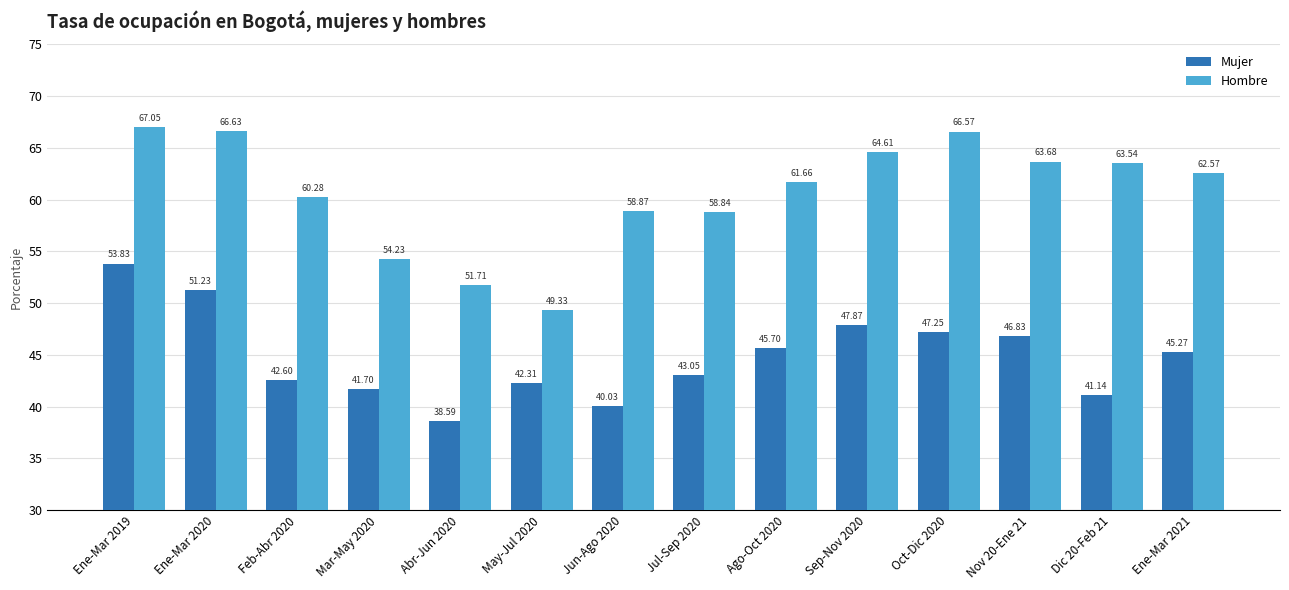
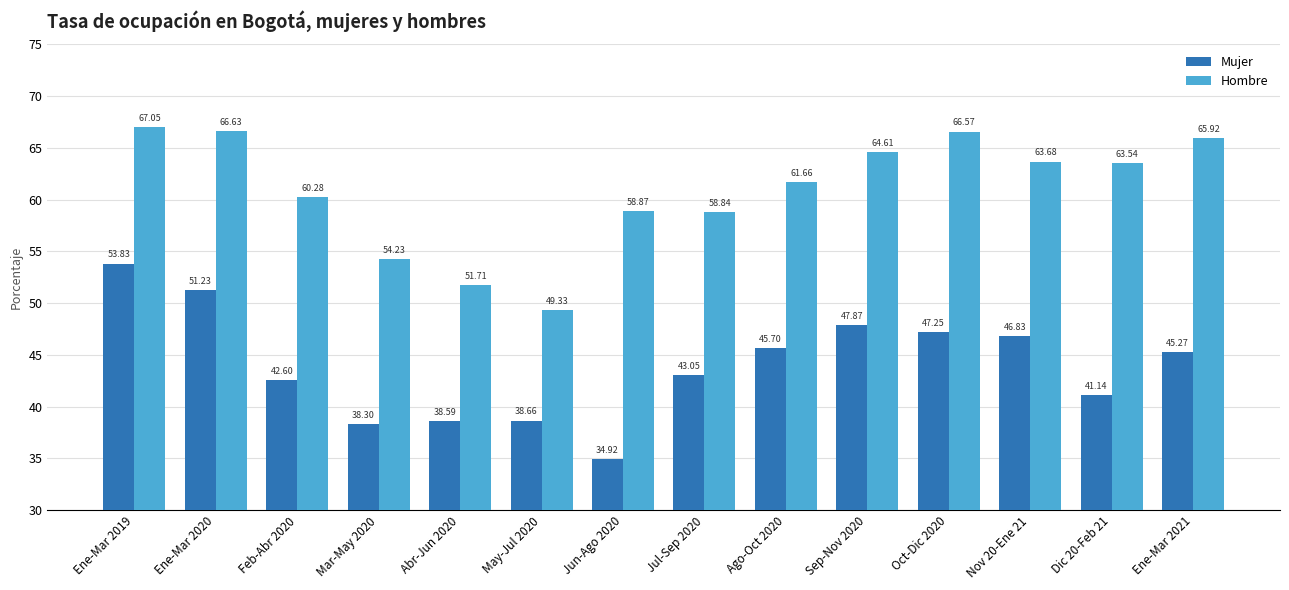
  {
    "Mujer": {
      "Ene-Mar 2019": 53.83,
      "Ene-Mar 2020": 51.23,
      "Feb-Abr 2020": 42.60,
-     "Mar-May 2020": 41.70,
+     "Mar-May 2020": 38.30,
      "Abr-Jun 2020": 38.59,
-     "May-Jul 2020": 42.31,
-     "Jun-Ago 2020": 40.03,
+     "May-Jul 2020": 38.66,
+     "Jun-Ago 2020": 34.92,
      "Jul-Sep 2020": 43.05,
      "Ago-Oct 2020": 45.70,
      "Sep-Nov 2020": 47.87,
      "Oct-Dic 2020": 47.25,
      "Nov 20-Ene 21": 46.83,
      "Dic 20-Feb 21": 41.14,
      "Ene-Mar 2021": 45.27
    },
    "Hombre": {
      "Ene-Mar 2019": 67.05,
      "Ene-Mar 2020": 66.63,
      "Feb-Abr 2020": 60.28,
      "Mar-May 2020": 54.23,
      "Abr-Jun 2020": 51.71,
      "May-Jul 2020": 49.33,
      "Jun-Ago 2020": 58.87,
      "Jul-Sep 2020": 58.84,
      "Ago-Oct 2020": 61.66,
      "Sep-Nov 2020": 64.61,
      "Oct-Dic 2020": 66.57,
      "Nov 20-Ene 21": 63.68,
      "Dic 20-Feb 21": 63.54,
-     "Ene-Mar 2021": 62.57
+     "Ene-Mar 2021": 65.92
    }
  }
